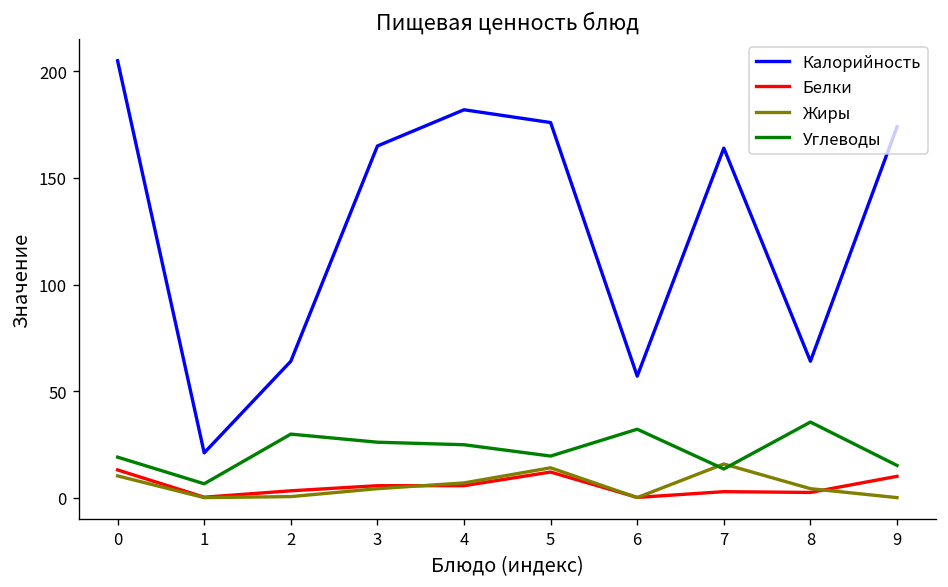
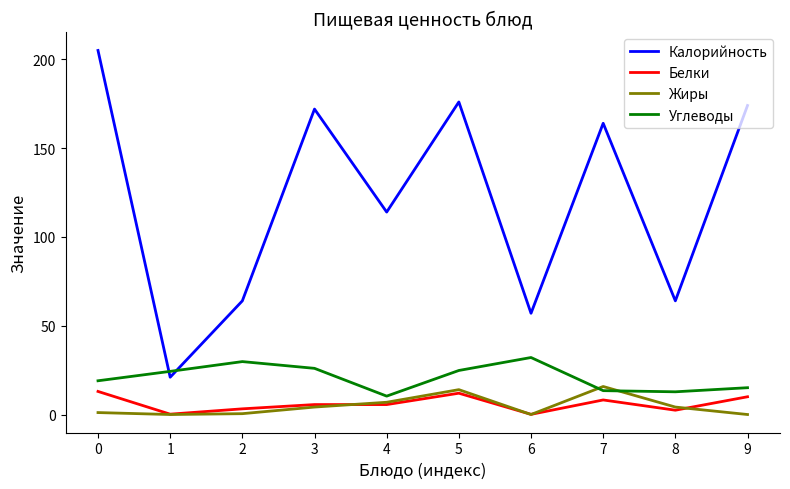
  {
    "Калорийность": {
      "0": 205,
      "1": 21,
      "2": 64,
-     "3": 165,
-     "4": 182,
+     "3": 172,
+     "4": 114,
      "5": 176,
      "6": 57,
      "7": 164,
      "8": 64
    },
    "Белки": {
      "0": 13,
      "2": 3,
      "5": 12,
-     "7": 3,
+     "7": 8,
      "8": 2,
      "9": 10
    },
    "Жиры": {
-     "0": 10,
+     "0": 1,
      "2": 0,
      "5": 14,
      "7": 16,
      "8": 4,
      "9": 0
    },
    "Углеводы": {
      "0": 19,
-     "1": 7,
+     "1": 24,
      "2": 30,
      "3": 26,
-     "4": 25,
-     "5": 20,
+     "4": 10,
+     "5": 25,
      "6": 32,
      "7": 13,
-     "8": 35,
+     "8": 13,
      "9": 15
    }
  }
